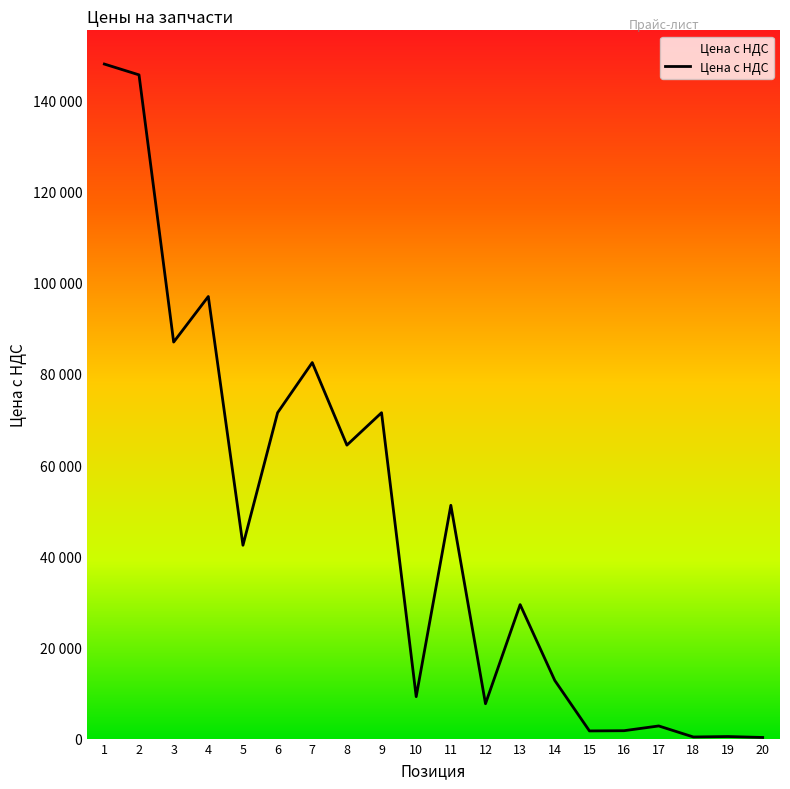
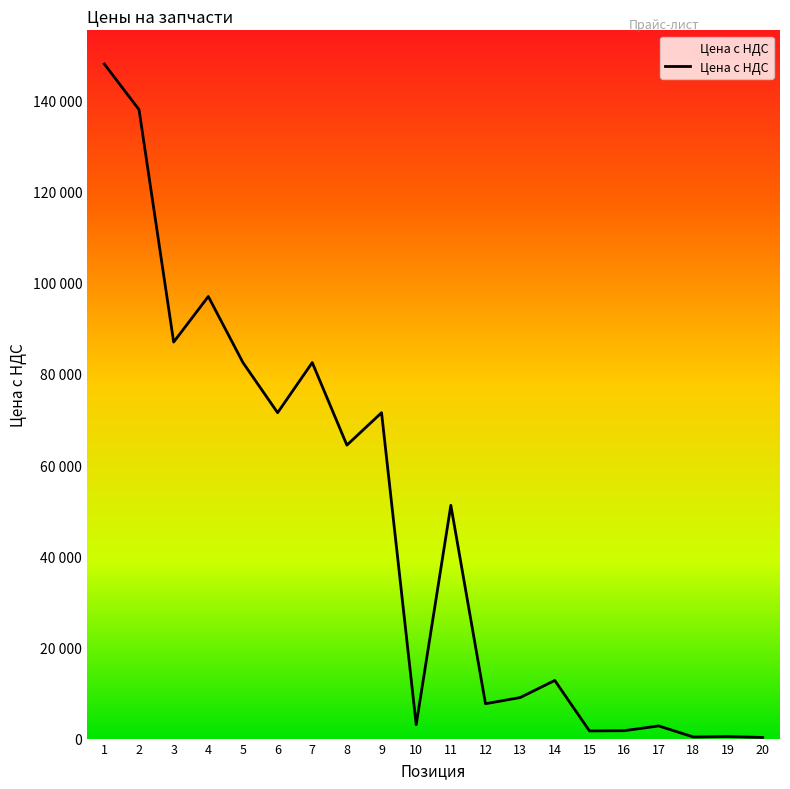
  {
    "1": 148000,
-   "2": 146000,
+   "2": 138000,
    "3": 87000,
    "4": 97000,
-   "5": 42000,
+   "5": 83000,
    "6": 72000,
    "7": 83000,
    "8": 64000,
    "9": 72000,
-   "10": 9000,
+   "10": 3000,
    "11": 51000,
    "12": 8000,
-   "13": 29000,
+   "13": 9000,
    "14": 13000,
    "15": 2000,
    "16": 2000,
    "17": 3000,
    "18": 0,
    "19": 0,
    "20": 0
  }
